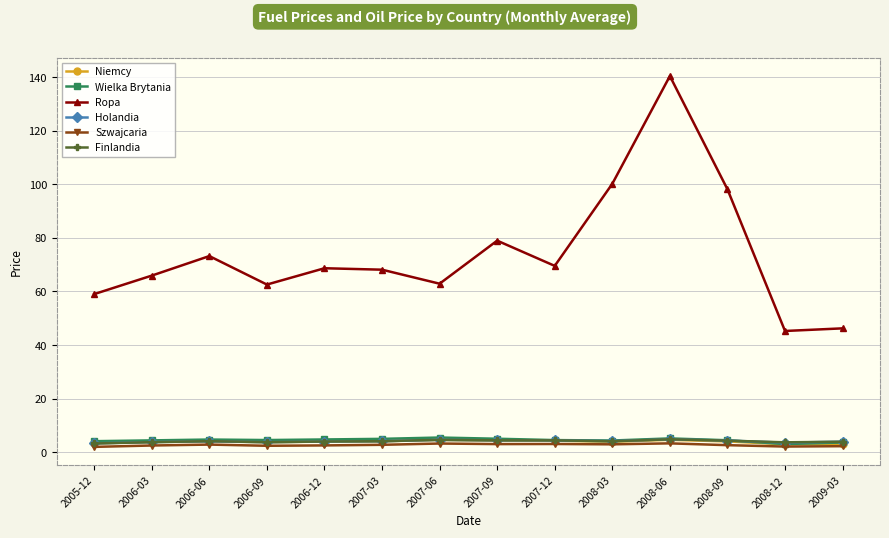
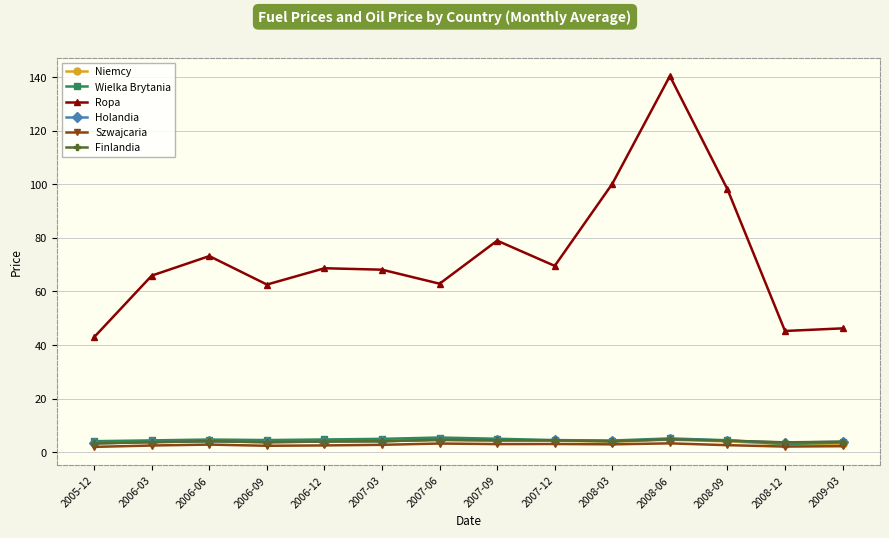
  {
    "Ropa": {
-     "2005-12": 59,
+     "2005-12": 43,
      "2006-03": 66,
      "2006-06": 73,
      "2006-09": 63,
      "2006-12": 69,
      "2007-03": 68,
      "2007-06": 63,
      "2007-09": 79,
      "2007-12": 70,
      "2008-03": 100,
      "2008-06": 140,
      "2008-09": 98,
      "2008-12": 45,
      "2009-03": 46
    },
    "Szwajcaria": {
      "2005-12": 2,
      "2006-03": 2,
      "2006-06": 3,
      "2006-09": 2,
      "2006-12": 3,
      "2007-03": 3,
      "2007-06": 3,
      "2007-09": 3,
      "2007-12": 3,
      "2008-03": 3,
      "2008-06": 3,
      "2008-09": 3
    }
  }
